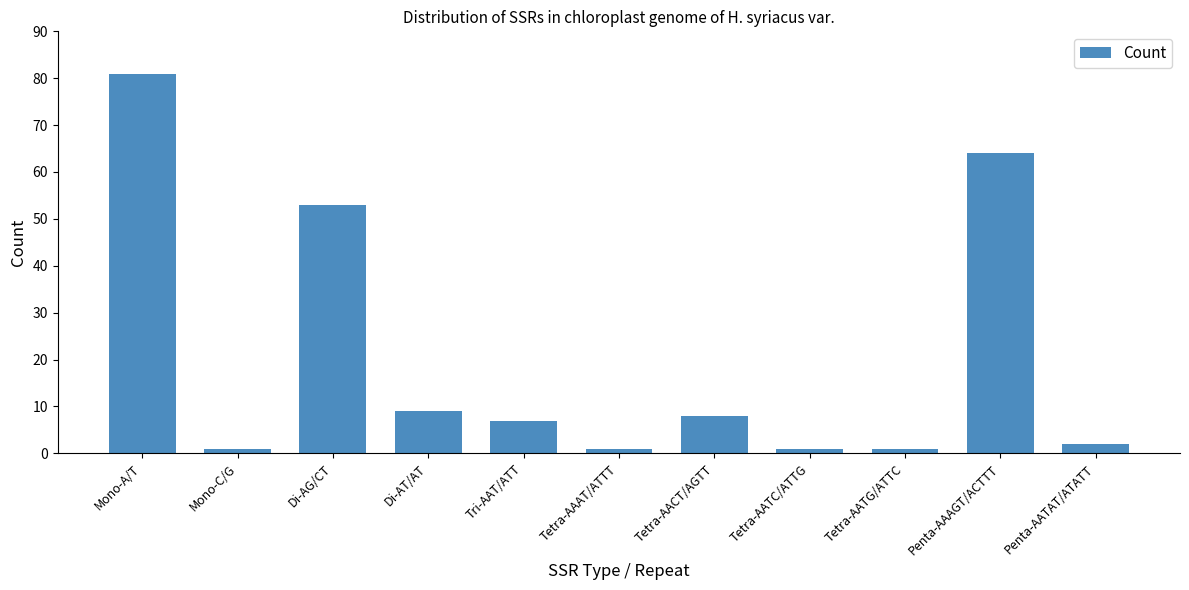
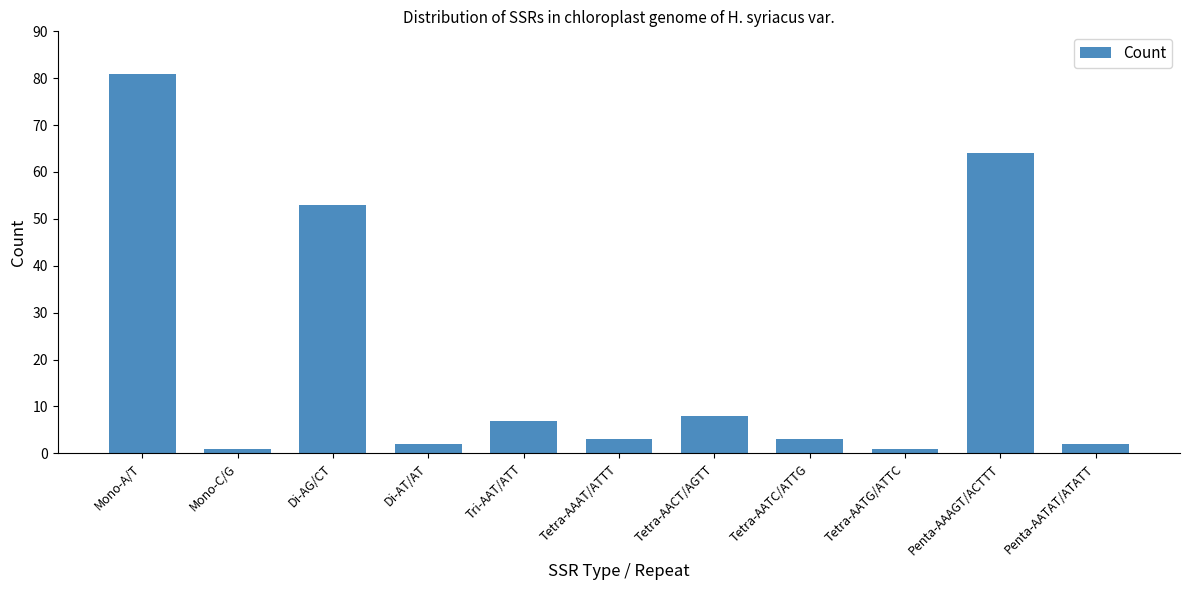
  {
    "Mono-A/T": 81,
    "Mono-C/G": 1,
    "Di-AG/CT": 53,
-   "Di-AT/AT": 9,
+   "Di-AT/AT": 2,
    "Tri-AAT/ATT": 7,
-   "Tetra-AAAT/ATTT": 1,
+   "Tetra-AAAT/ATTT": 3,
    "Tetra-AACT/AGTT": 8,
-   "Tetra-AATC/ATTG": 1,
+   "Tetra-AATC/ATTG": 3,
    "Tetra-AATG/ATTC": 1,
    "Penta-AAAGT/ACTTT": 64,
    "Penta-AATAT/ATATT": 2
  }
